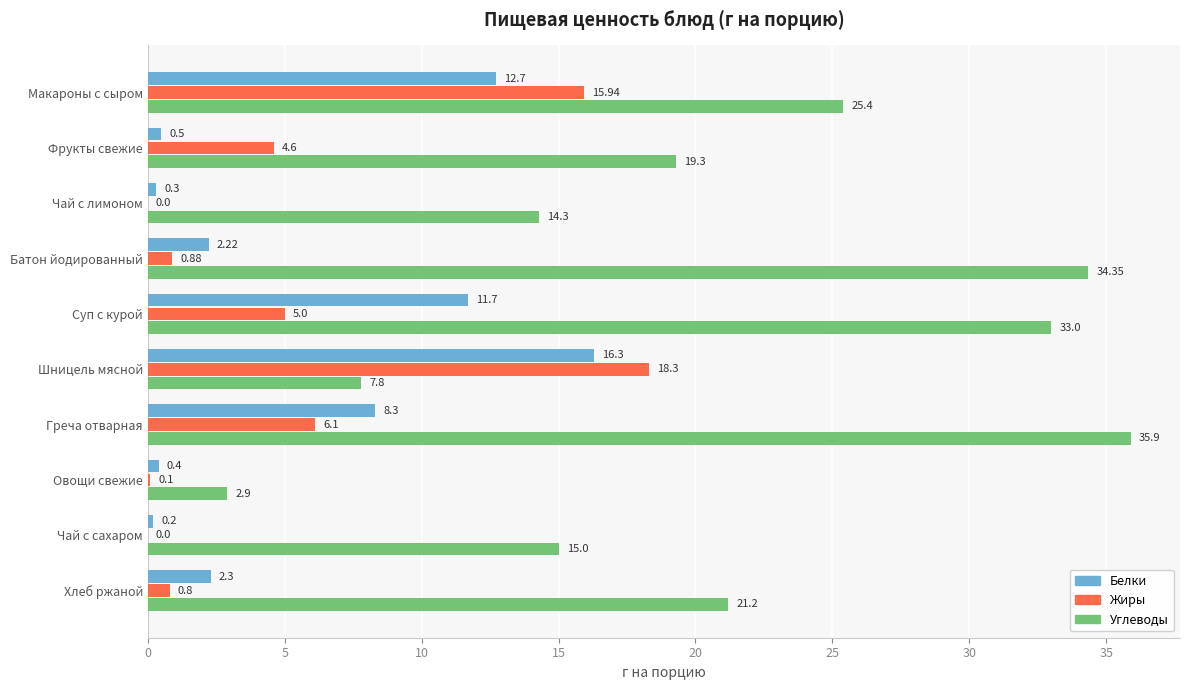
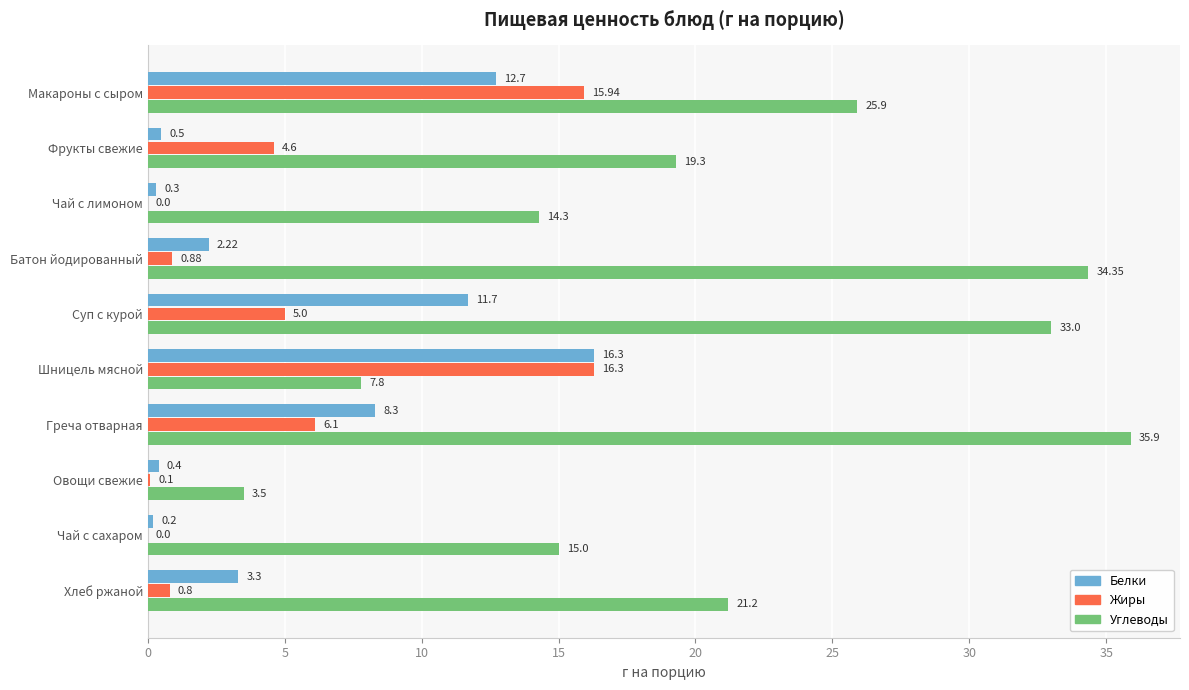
  {
    "Белки": {
      "Макароны с сыром": 12.7,
      "Фрукты свежие": 0.5,
      "Чай с лимоном": 0.3,
      "Батон йодированный": 2.22,
      "Суп с курой": 11.7,
      "Шницель мясной": 16.3,
      "Греча отварная": 8.3,
      "Овощи свежие": 0.4,
      "Чай с сахаром": 0.2,
-     "Хлеб ржаной": 2.3
+     "Хлеб ржаной": 3.3
    },
    "Жиры": {
      "Макароны с сыром": 15.94,
      "Фрукты свежие": 4.6,
      "Чай с лимоном": 0.0,
      "Батон йодированный": 0.88,
      "Суп с курой": 5.0,
-     "Шницель мясной": 18.3,
+     "Шницель мясной": 16.3,
      "Греча отварная": 6.1,
      "Овощи свежие": 0.1,
      "Чай с сахаром": 0.0,
      "Хлеб ржаной": 0.8
    },
    "Углеводы": {
-     "Макароны с сыром": 25.4,
+     "Макароны с сыром": 25.9,
      "Фрукты свежие": 19.3,
      "Чай с лимоном": 14.3,
      "Батон йодированный": 34.35,
      "Суп с курой": 33.0,
      "Шницель мясной": 7.8,
      "Греча отварная": 35.9,
-     "Овощи свежие": 2.9,
+     "Овощи свежие": 3.5,
      "Чай с сахаром": 15.0,
      "Хлеб ржаной": 21.2
    }
  }
